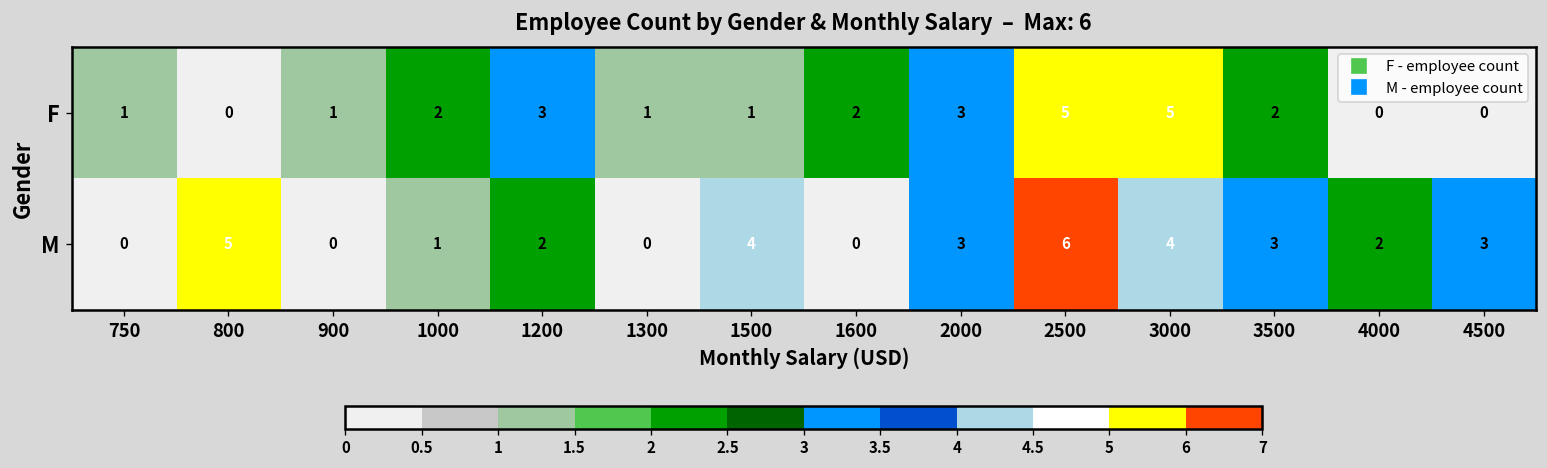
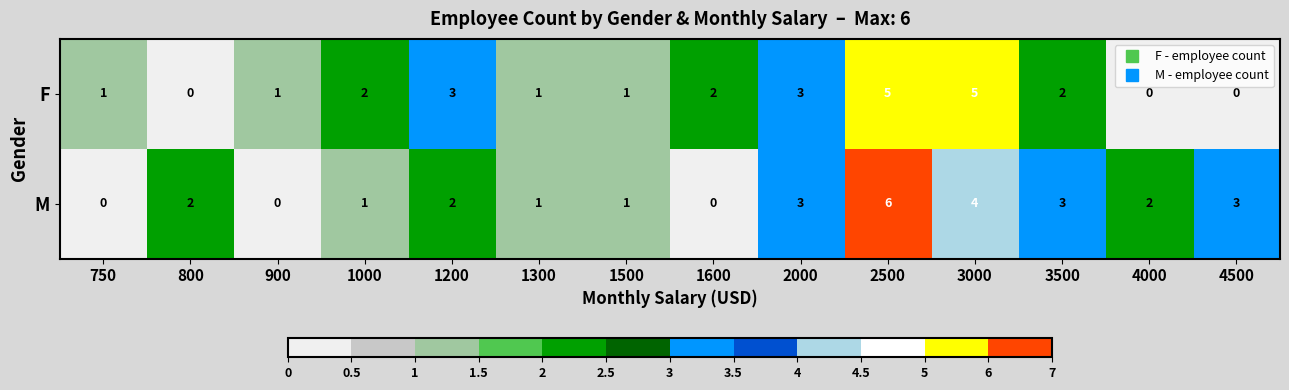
  {
    "F": {
      "750": 1,
      "800": 0,
      "900": 1,
      "1000": 2,
      "1200": 3,
      "1300": 1,
      "1500": 1,
      "1600": 2,
      "2000": 3,
      "2500": 5,
      "3000": 5,
      "3500": 2
    },
    "M": {
      "750": 0,
-     "800": 5,
+     "800": 2,
      "900": 0,
      "1000": 1,
      "1200": 2,
-     "1300": 0,
-     "1500": 4,
+     "1300": 1,
+     "1500": 1,
      "1600": 0,
      "2000": 3,
      "2500": 6,
      "3000": 4,
      "3500": 3,
      "4000": 2,
      "4500": 3
    }
  }
